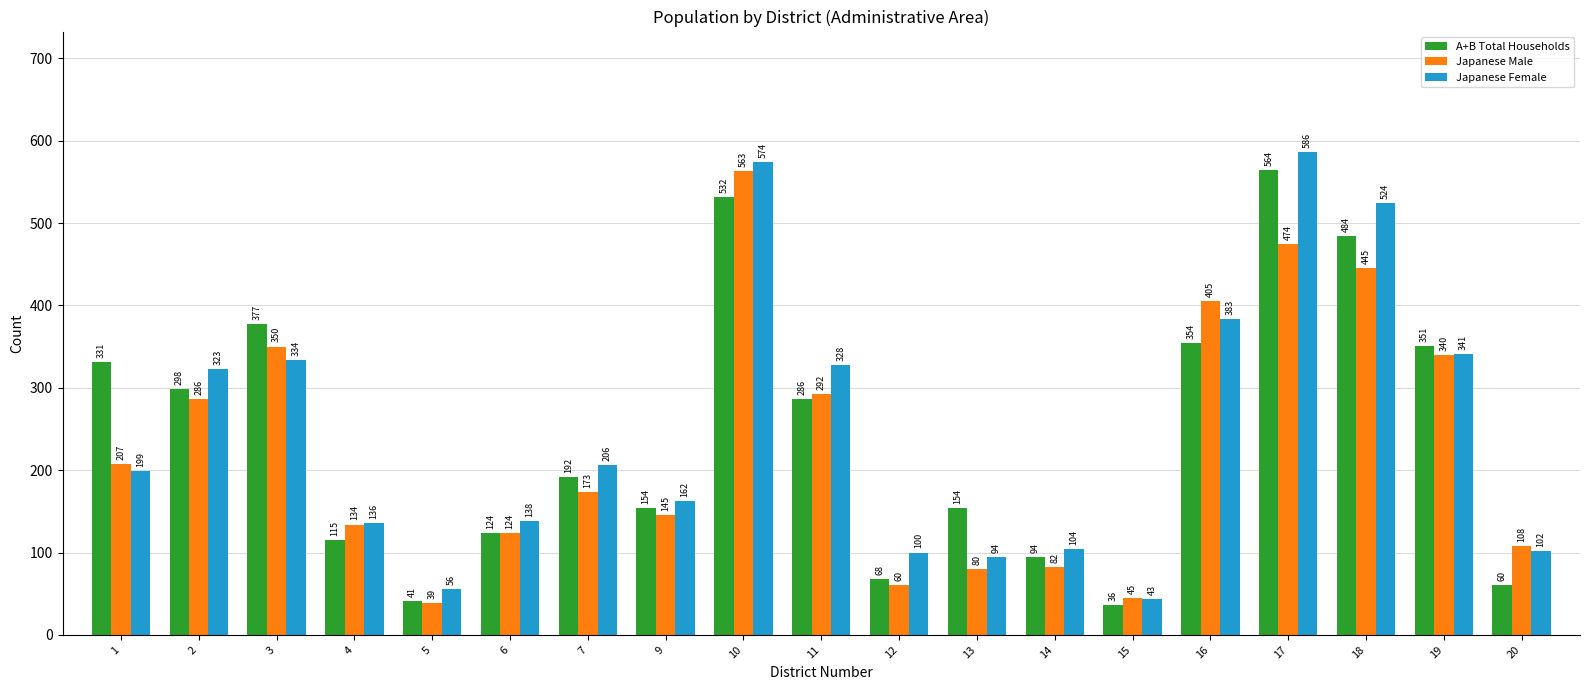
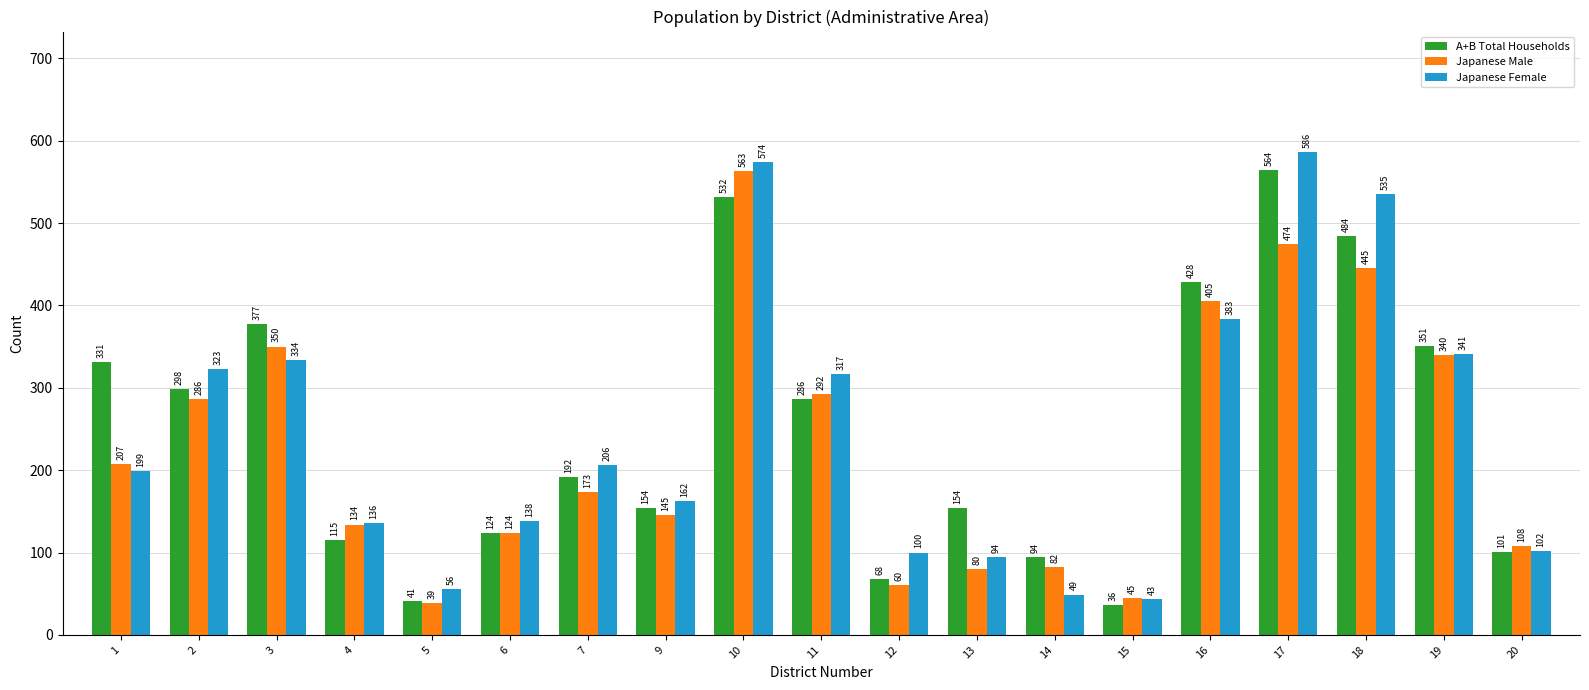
  {
    "A+B Total Households": {
      "1": 331,
      "2": 298,
      "3": 377,
      "4": 115,
      "5": 41,
      "6": 124,
      "7": 192,
      "9": 154,
      "10": 532,
      "11": 286,
      "12": 68,
      "13": 154,
      "14": 94,
      "15": 36,
-     "16": 354,
+     "16": 428,
      "17": 564,
      "18": 484,
      "19": 351,
-     "20": 60
+     "20": 101
    },
    "Japanese Male": {
      "1": 207,
      "2": 286,
      "3": 350,
      "4": 134,
      "5": 39,
      "6": 124,
      "7": 173,
      "9": 145,
      "10": 563,
      "11": 292,
      "12": 60,
      "13": 80,
      "14": 82,
      "15": 45,
      "16": 405,
      "17": 474,
      "18": 445,
      "19": 340,
      "20": 108
    },
    "Japanese Female": {
      "1": 199,
      "2": 323,
      "3": 334,
      "4": 136,
      "5": 56,
      "6": 138,
      "7": 206,
      "9": 162,
      "10": 574,
-     "11": 328,
+     "11": 317,
      "12": 100,
      "13": 94,
-     "14": 104,
+     "14": 49,
      "15": 43,
      "16": 383,
      "17": 586,
-     "18": 524,
+     "18": 535,
      "19": 341,
      "20": 102
    }
  }
